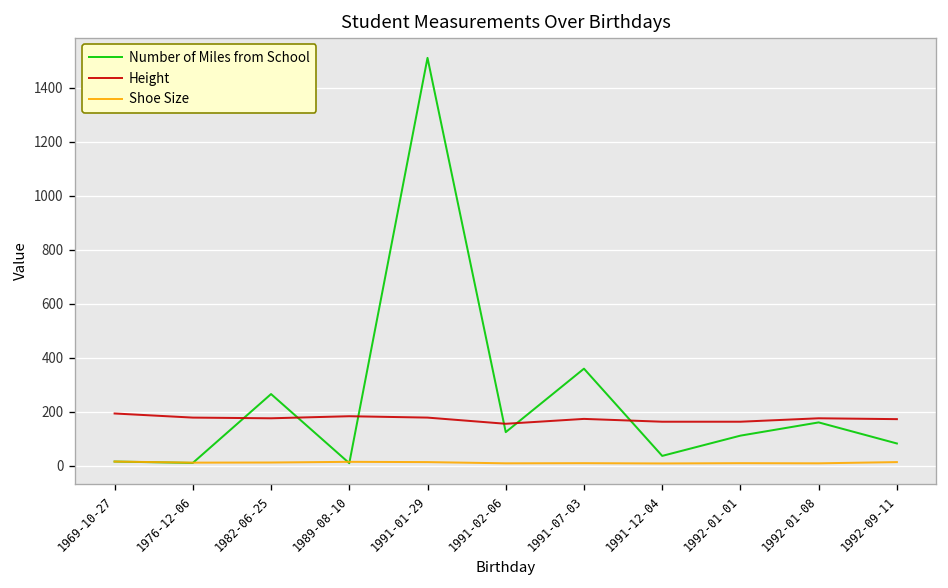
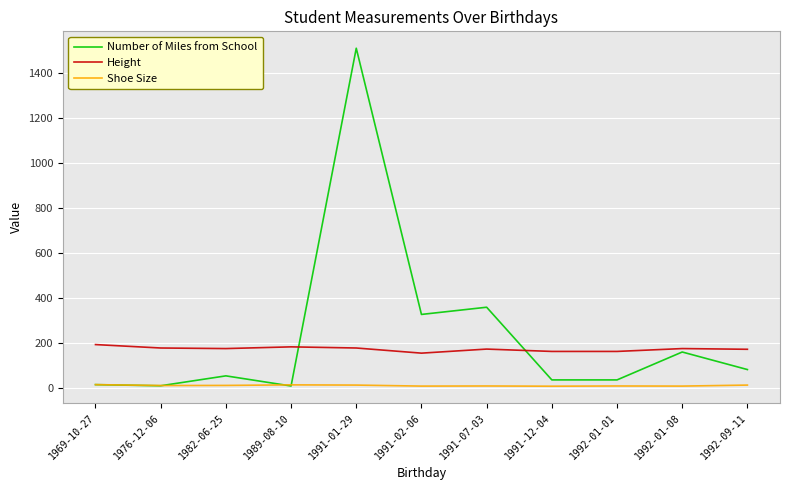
  {
    "Number of Miles from School": {
-     "1982-06-25": 270,
+     "1982-06-25": 50,
      "1991-01-29": 1510,
-     "1991-02-06": 120,
+     "1991-02-06": 330,
      "1991-07-03": 360,
      "1991-12-04": 40,
-     "1992-01-01": 110,
+     "1992-01-01": 40,
      "1992-01-08": 160,
      "1992-09-11": 80
    },
    "Height": {
      "1969-10-27": 190,
      "1976-12-06": 180,
      "1982-06-25": 180,
      "1989-08-10": 180,
      "1991-01-29": 180,
      "1991-02-06": 150,
      "1991-07-03": 170,
      "1991-12-04": 160,
      "1992-01-01": 160,
      "1992-01-08": 180,
      "1992-09-11": 170
    },
    "Shoe Size": {
      "1982-06-25": 10,
      "1991-01-29": 10,
      "1991-02-06": 10,
      "1991-07-03": 10,
      "1991-12-04": 10,
      "1992-01-01": 10,
      "1992-01-08": 10,
      "1992-09-11": 10
    }
  }
